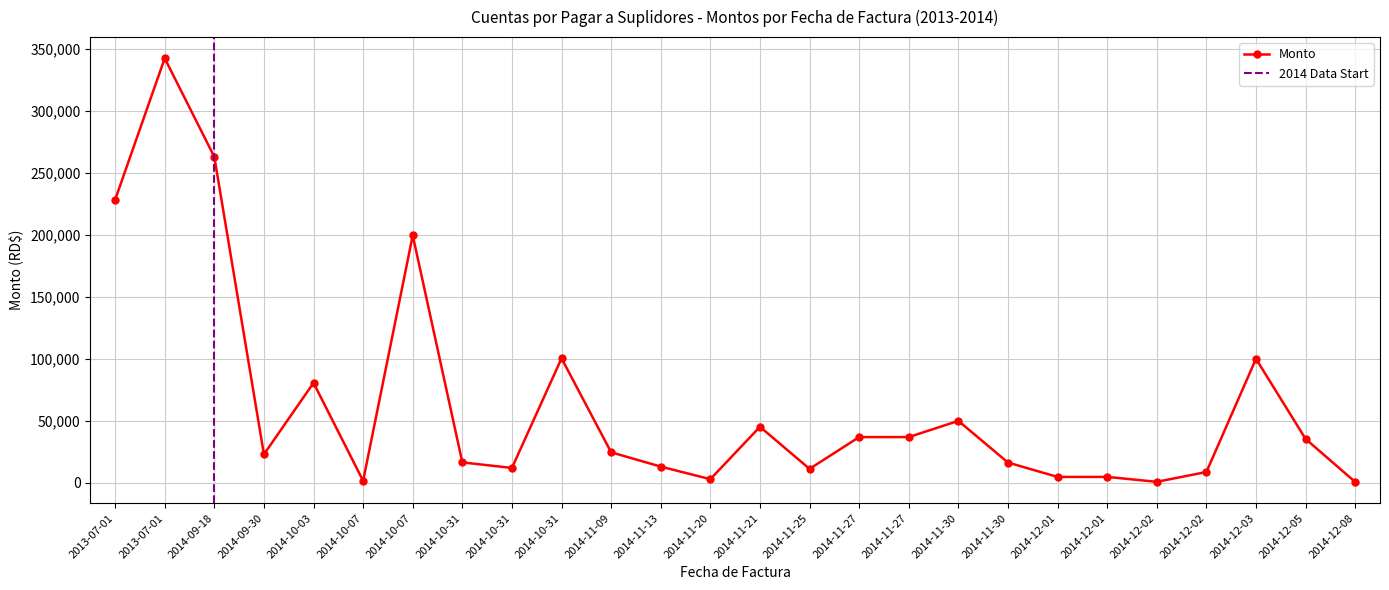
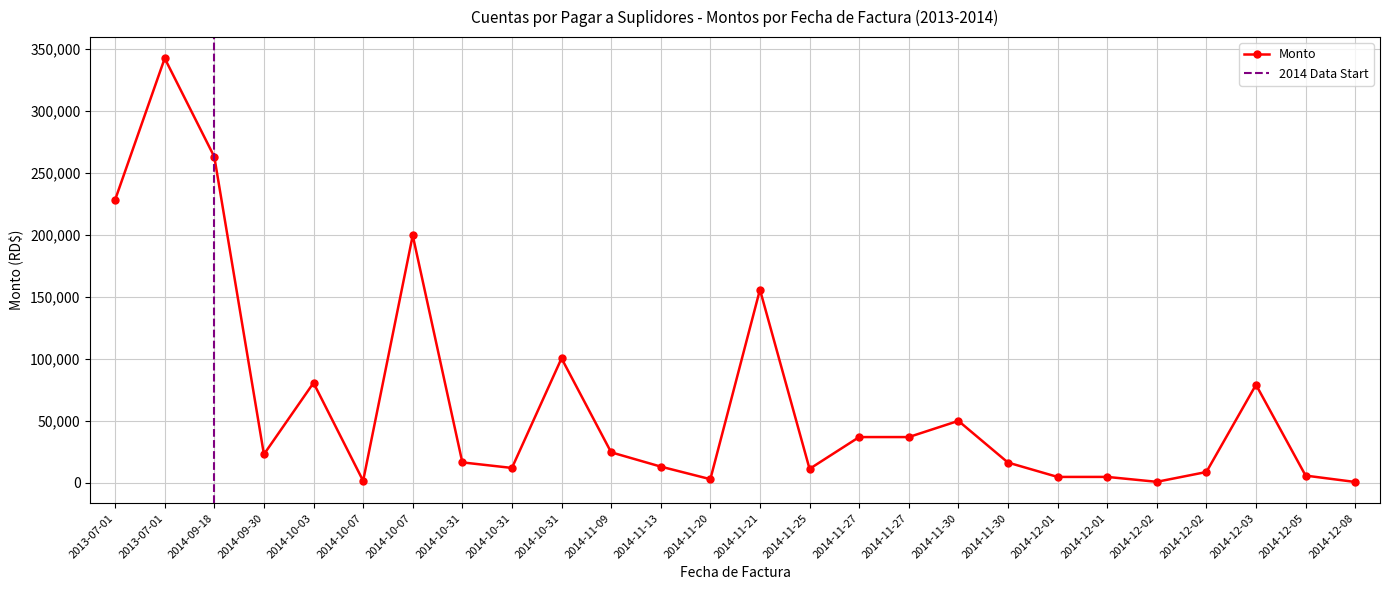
  {
    "2014-09-18": "263,000",
    "2014-09-30": "23,000",
    "2014-10-03": "81,000",
    "2014-11-09": "25,000",
    "2014-11-13": "13,000",
    "2014-11-20": "3,000",
-   "2014-11-21": "45,000",
+   "2014-11-21": "156,000",
    "2014-11-25": "11,000",
-   "2014-12-03": "100,000",
-   "2014-12-05": "35,000",
+   "2014-12-03": "79,000",
+   "2014-12-05": "6,000",
    "2014-12-08": "1,000"
  }
